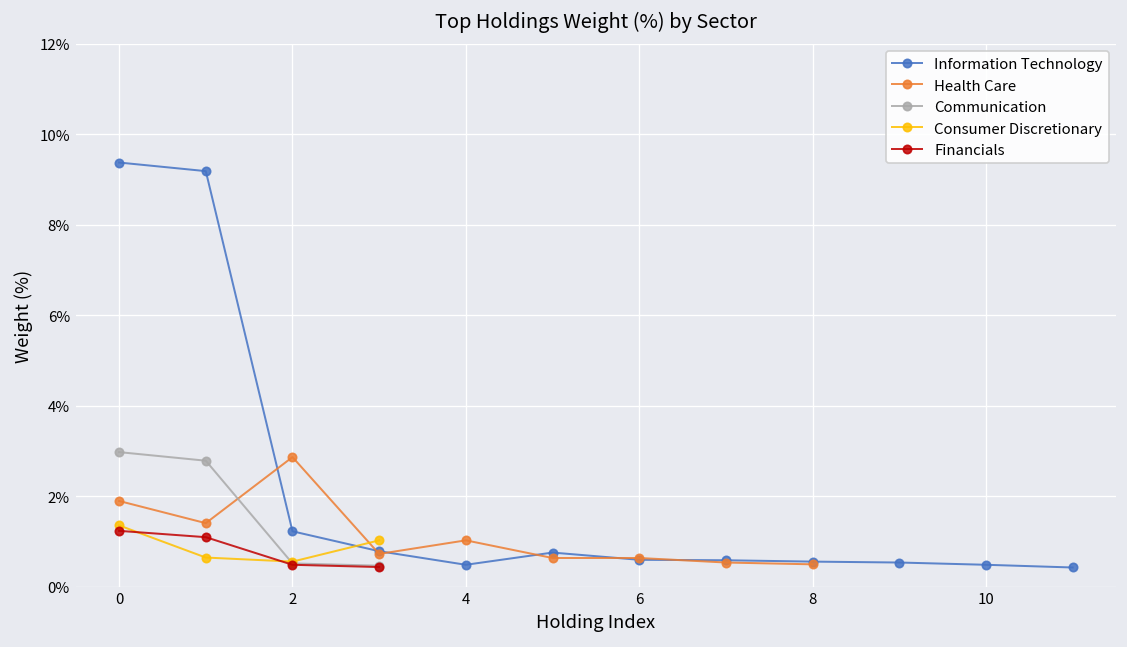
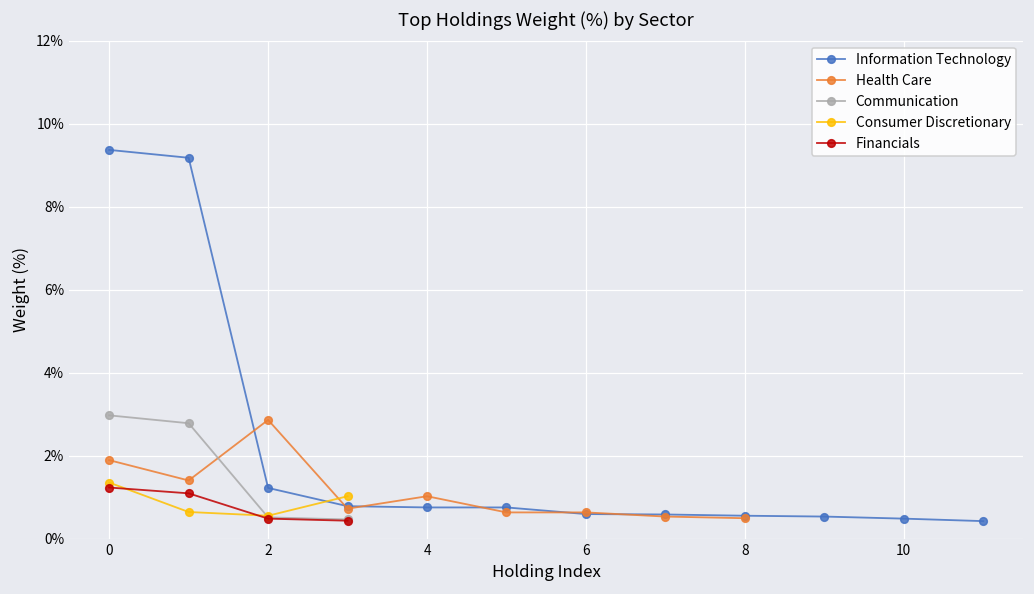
  {
    "Information Technology": {
      "0": "9.4%",
      "2": "1.2%",
-     "4": "0.5%",
+     "4": "0.8%",
      "10": "0.5%"
    },
    "Health Care": {
      "0": "1.9%",
      "2": "2.9%",
      "4": "1.0%"
    },
    "Communication": {
      "0": "3.0%"
    },
    "Consumer Discretionary": {
      "0": "1.4%"
    },
    "Financials": {
      "0": "1.2%"
    }
  }
